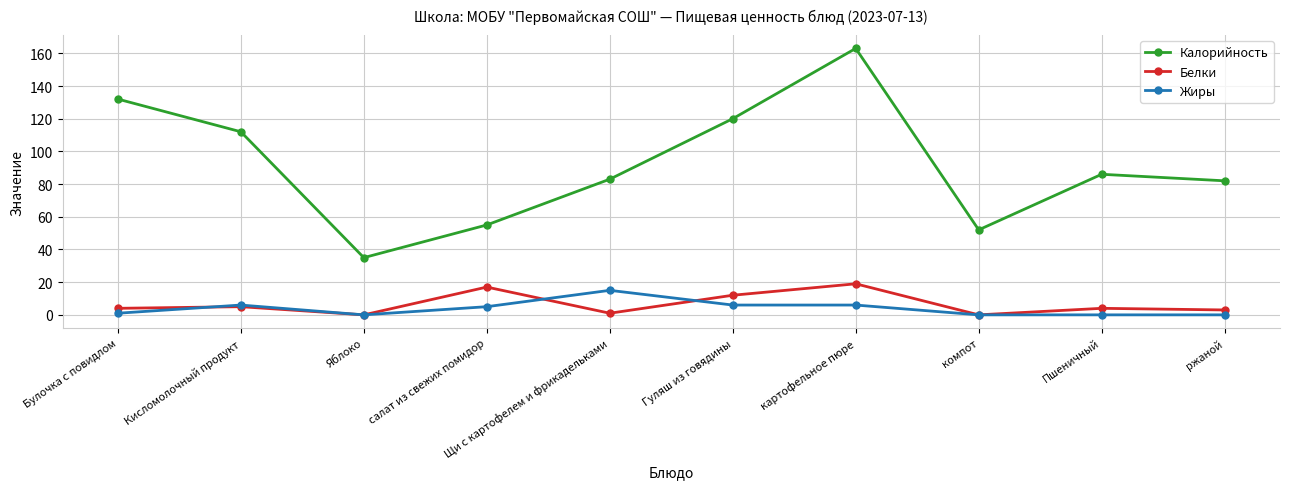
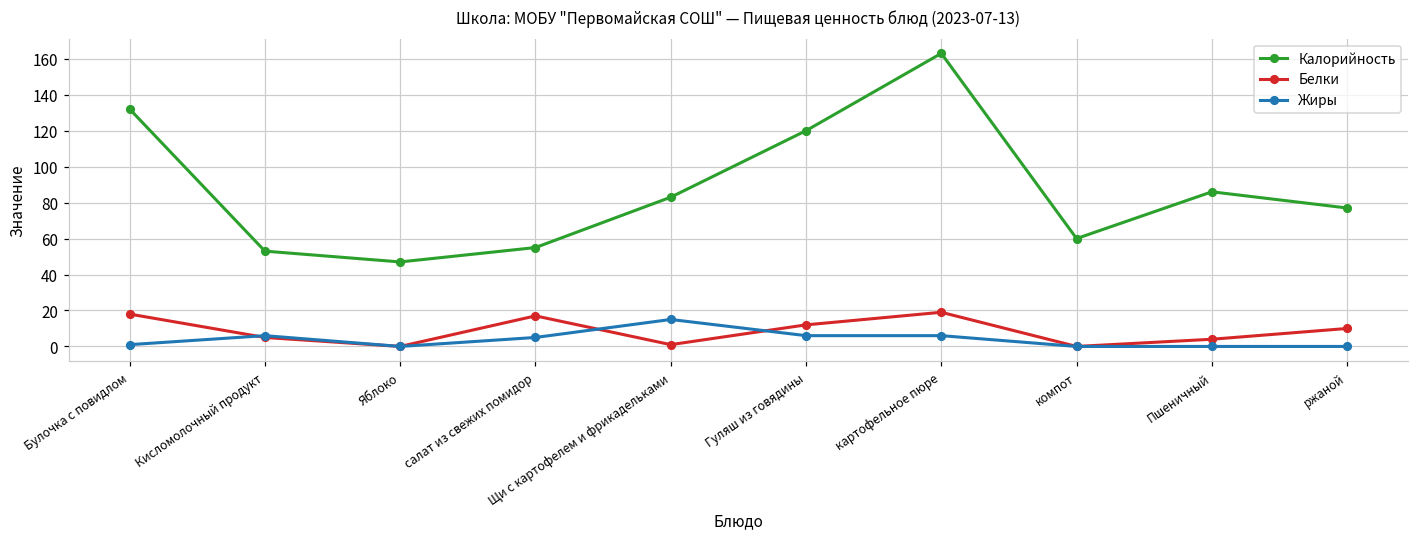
  {
    "Калорийность": {
      "Булочка с повидлом": 132,
-     "Кисломолочный продукт": 112,
-     "Яблоко": 35,
+     "Кисломолочный продукт": 53,
+     "Яблоко": 47,
      "салат из свежих помидор": 55,
      "Щи с картофелем и фрикадельками": 83,
      "Гуляш из говядины": 120,
      "картофельное пюре": 163,
-     "компот": 52,
+     "компот": 60,
      "Пшеничный": 86,
-     "ржаной": 82
+     "ржаной": 77
    },
    "Белки": {
-     "Булочка с повидлом": 4,
+     "Булочка с повидлом": 18,
      "салат из свежих помидор": 17,
      "Щи с картофелем и фрикадельками": 1,
      "Гуляш из говядины": 12,
      "картофельное пюре": 19,
      "Пшеничный": 4,
-     "ржаной": 3
+     "ржаной": 10
    },
    "Жиры": {
      "Булочка с повидлом": 1,
      "салат из свежих помидор": 5,
      "Щи с картофелем и фрикадельками": 15,
      "Гуляш из говядины": 6,
      "картофельное пюре": 6,
      "Пшеничный": 0,
      "ржаной": 0
    }
  }
